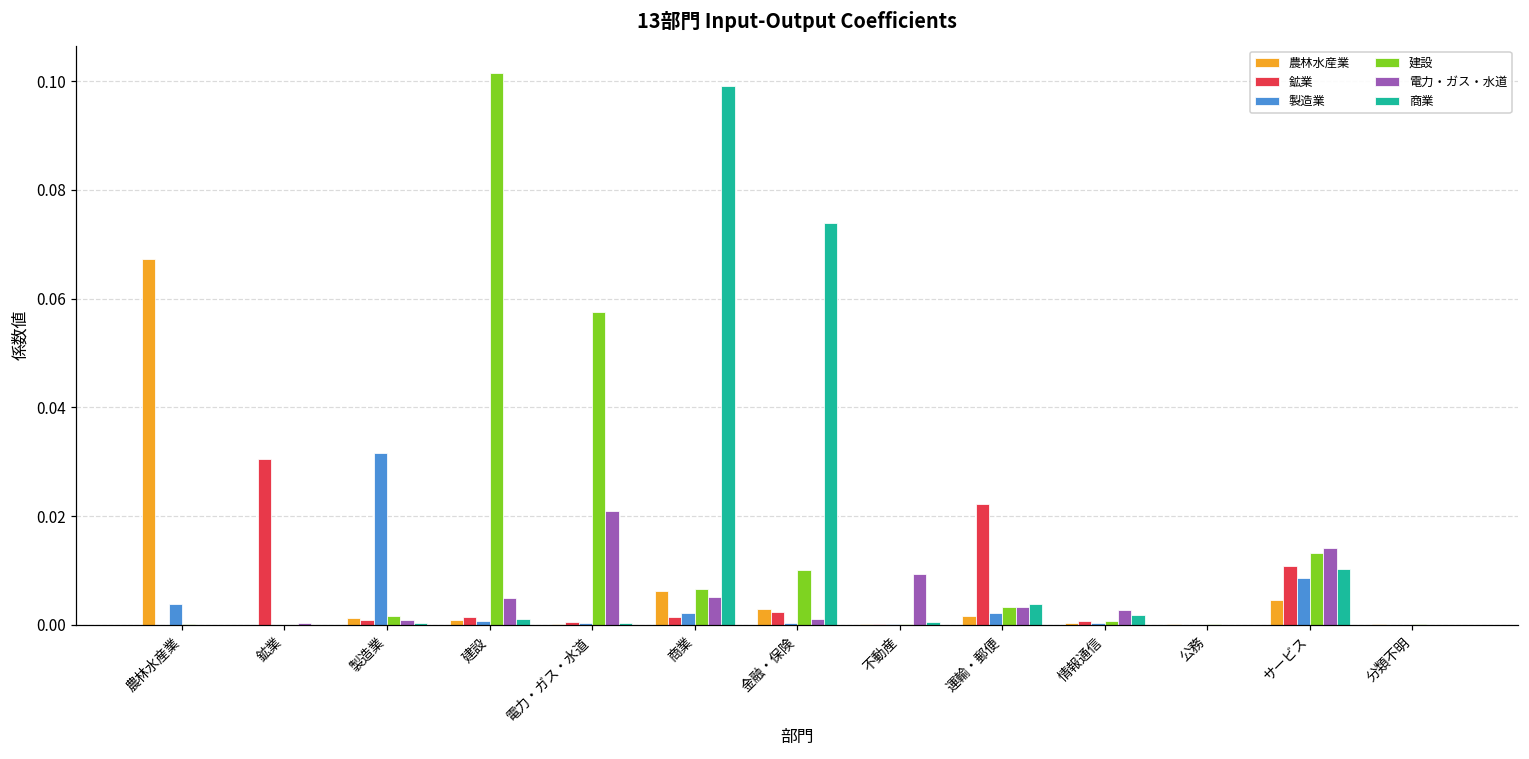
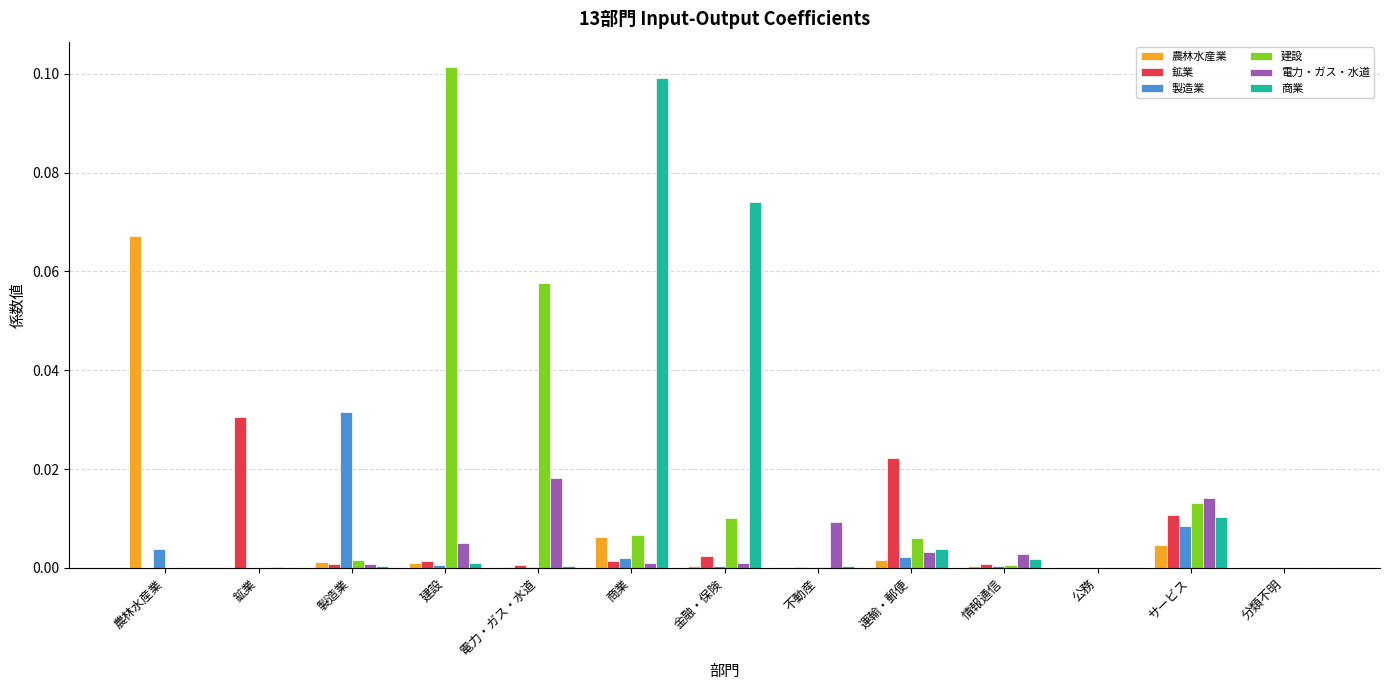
  {
    "農林水産業": {
      "農林水産業": 0.067,
      "製造業": 0.001,
      "建設": 0.001,
      "商業": 0.006,
-     "金融・保険": 0.003,
+     "金融・保険": 0.000,
      "運輸・郵便": 0.002,
      "サービス": 0.005
    },
    "鉱業": {
      "鉱業": 0.031,
      "製造業": 0.001,
      "建設": 0.001,
      "電力・ガス・水道": 0.001,
      "商業": 0.002,
      "金融・保険": 0.002,
      "運輸・郵便": 0.022,
      "情報通信": 0.001,
      "サービス": 0.011
    },
    "製造業": {
      "農林水産業": 0.004,
      "製造業": 0.032,
      "建設": 0.001,
      "商業": 0.002,
      "運輸・郵便": 0.002,
      "サービス": 0.009
    },
    "建設": {
      "製造業": 0.002,
      "建設": 0.101,
      "電力・ガス・水道": 0.058,
      "商業": 0.007,
      "金融・保険": 0.010,
-     "運輸・郵便": 0.003,
+     "運輸・郵便": 0.006,
      "情報通信": 0.001,
      "サービス": 0.013
    },
    "電力・ガス・水道": {
      "製造業": 0.001,
      "建設": 0.005,
-     "電力・ガス・水道": 0.021,
-     "商業": 0.005,
+     "電力・ガス・水道": 0.018,
+     "商業": 0.001,
      "金融・保険": 0.001,
      "不動産": 0.009,
      "運輸・郵便": 0.003,
      "情報通信": 0.003,
      "サービス": 0.014
    },
    "商業": {
      "建設": 0.001,
      "商業": 0.099,
      "金融・保険": 0.074,
      "運輸・郵便": 0.004,
      "情報通信": 0.002,
      "サービス": 0.010
    }
  }
